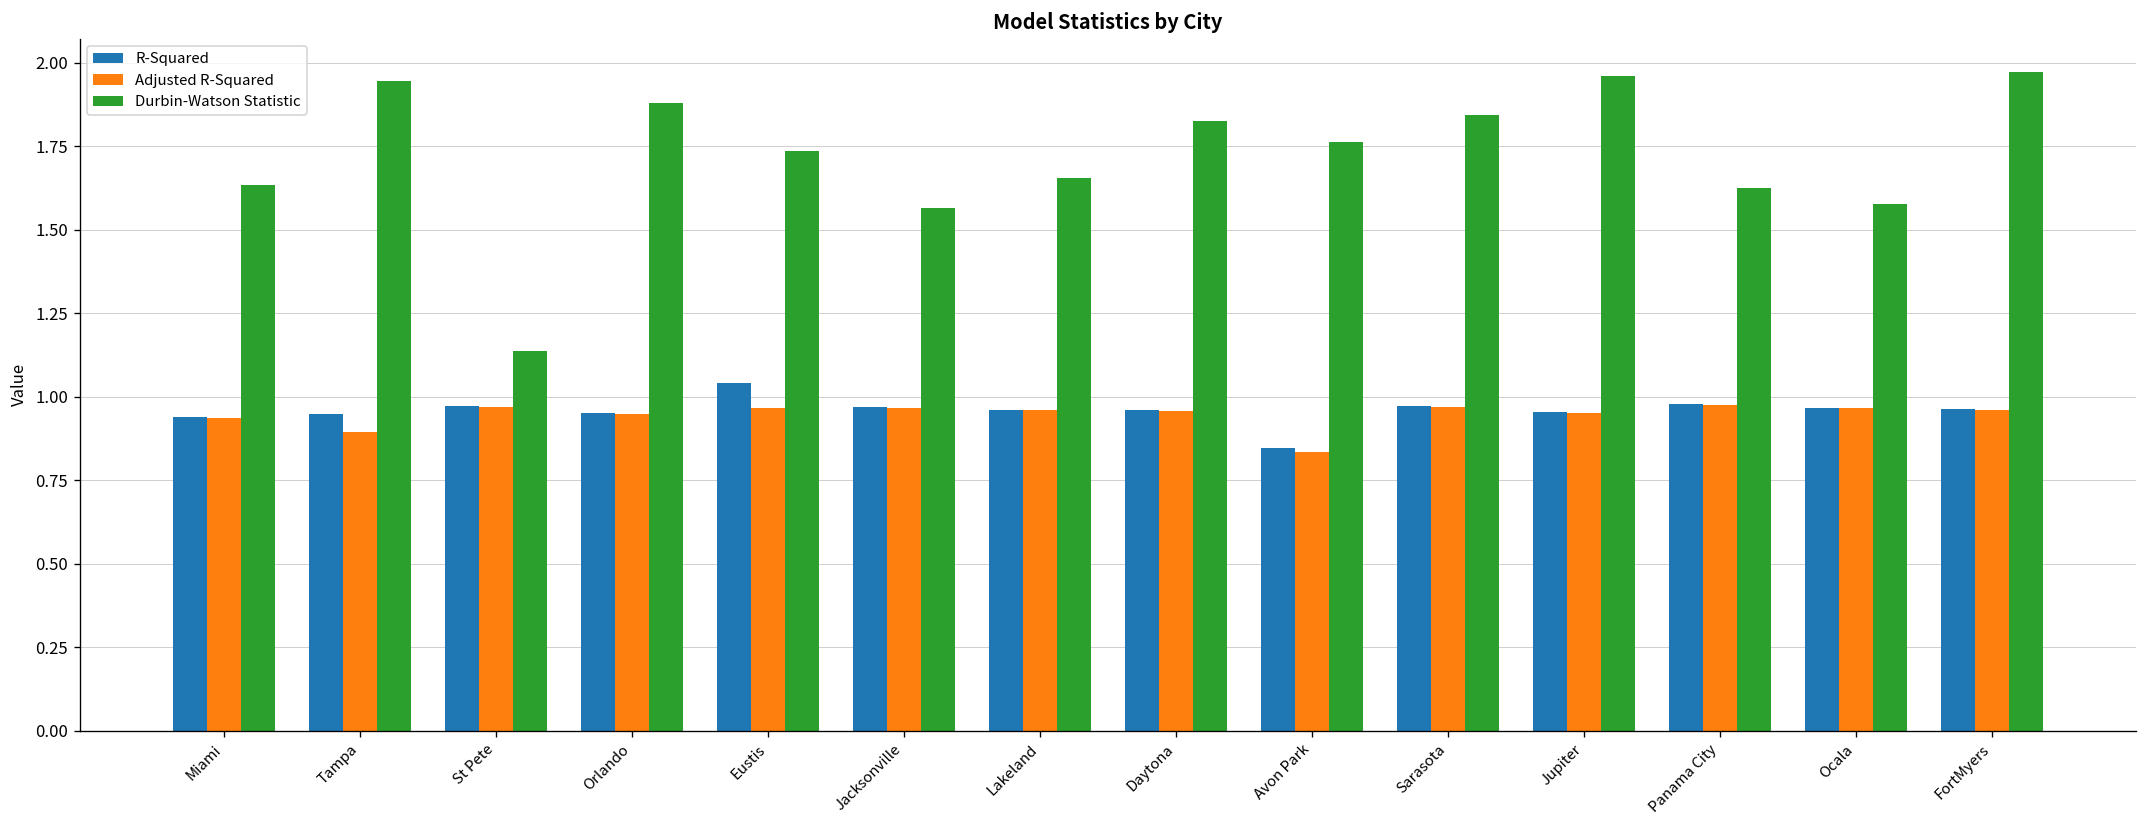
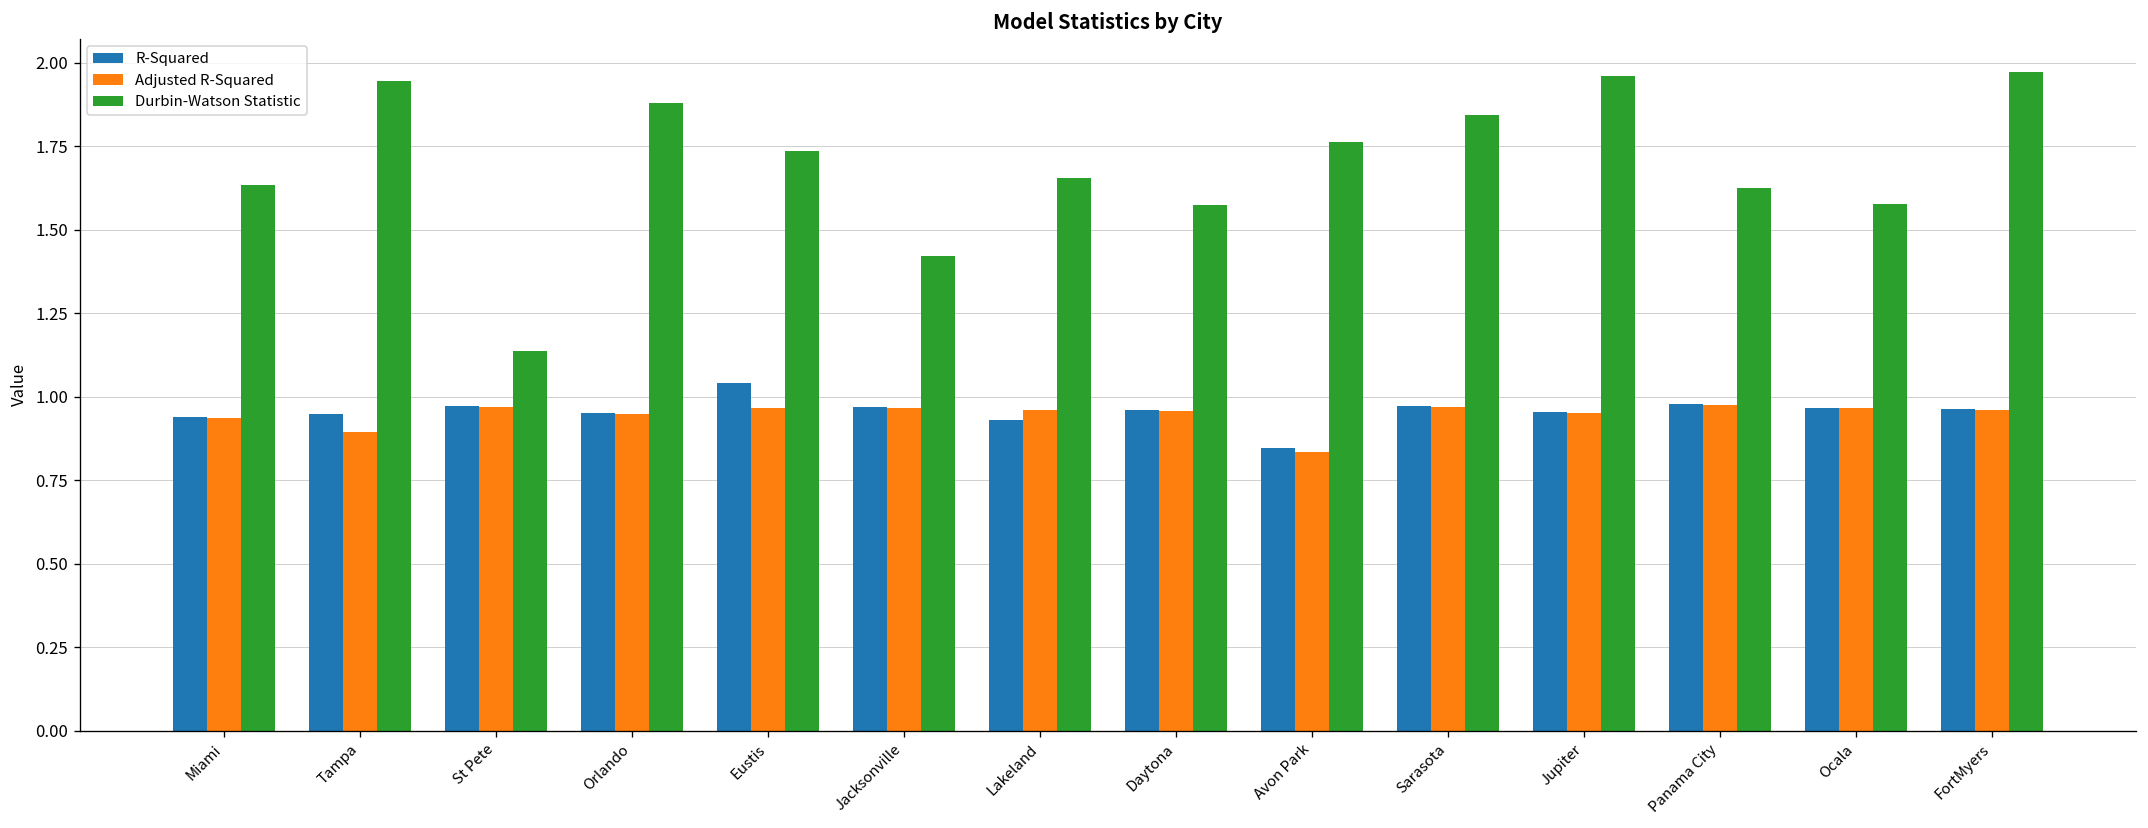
  {
    "R-Squared": {
      "Miami": 0.94,
      "Tampa": 0.95,
      "St Pete": 0.97,
      "Orlando": 0.95,
      "Eustis": 1.04,
      "Jacksonville": 0.97,
-     "Lakeland": 0.96,
+     "Lakeland": 0.93,
      "Daytona": 0.96,
      "Avon Park": 0.85,
      "Sarasota": 0.97,
      "Jupiter": 0.96,
      "Panama City": 0.98,
      "Ocala": 0.97,
      "FortMyers": 0.97
    },
    "Adjusted R-Squared": {
      "Miami": 0.94,
      "Tampa": 0.90,
      "St Pete": 0.97,
      "Orlando": 0.95,
      "Eustis": 0.97,
      "Jacksonville": 0.97,
      "Lakeland": 0.96,
      "Daytona": 0.96,
      "Avon Park": 0.83,
      "Sarasota": 0.97,
      "Jupiter": 0.95,
      "Panama City": 0.98,
      "Ocala": 0.97,
      "FortMyers": 0.96
    },
    "Durbin-Watson Statistic": {
      "Miami": 1.64,
      "Tampa": 1.95,
      "St Pete": 1.14,
      "Orlando": 1.88,
      "Eustis": 1.74,
-     "Jacksonville": 1.57,
+     "Jacksonville": 1.42,
      "Lakeland": 1.66,
-     "Daytona": 1.83,
+     "Daytona": 1.57,
      "Avon Park": 1.76,
      "Sarasota": 1.84,
      "Jupiter": 1.96,
      "Panama City": 1.63,
      "Ocala": 1.58,
      "FortMyers": 1.97
    }
  }
